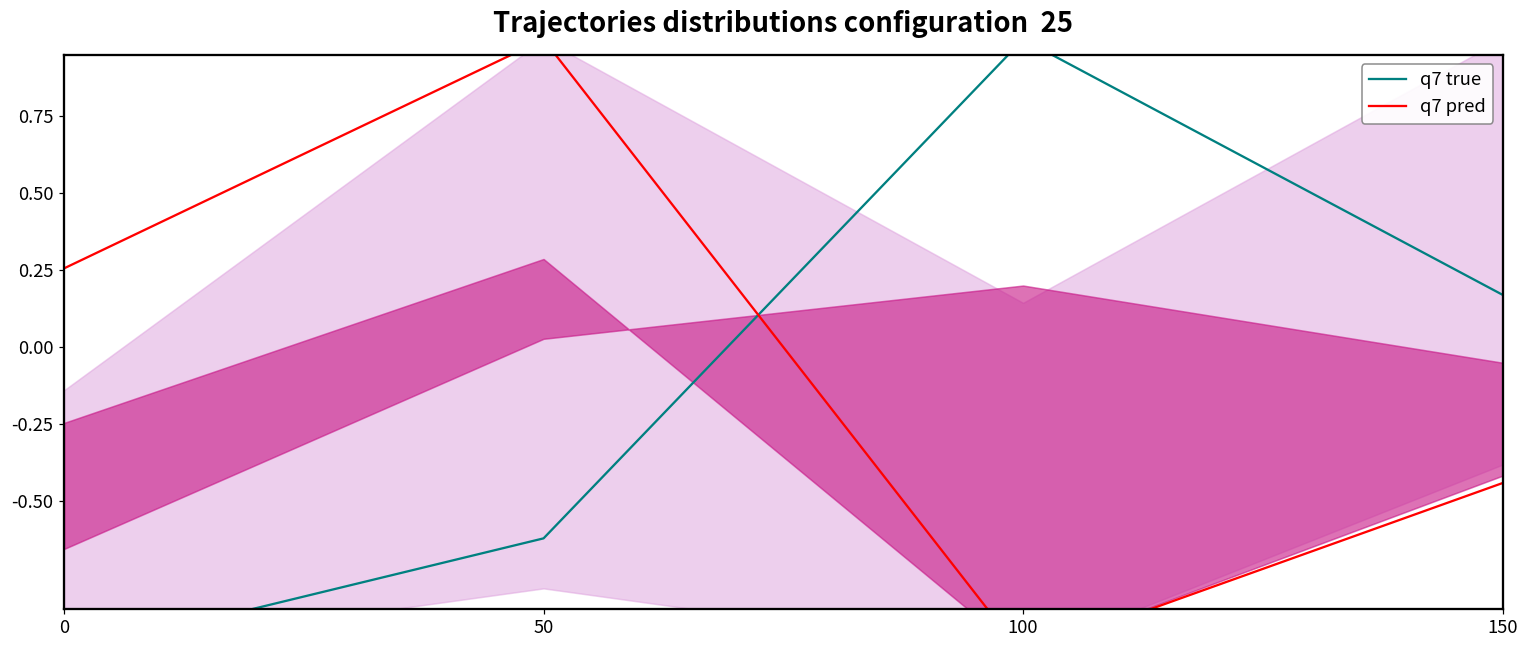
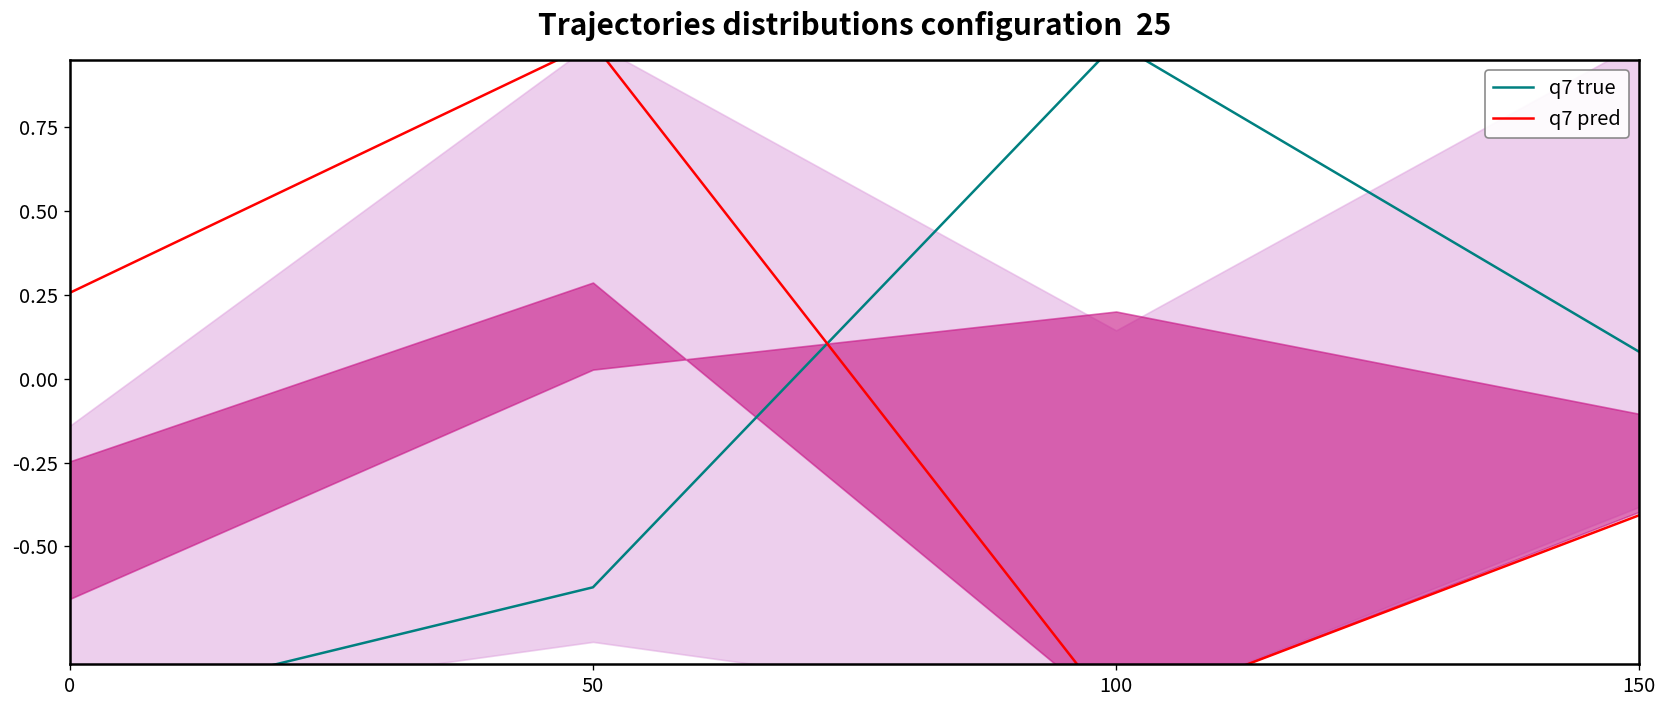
  {
    "q7 true": {
      "50": -0.62,
-     "150": 0.17
+     "150": 0.08
    },
    "q7 pred": {
      "0": 0.26,
-     "150": -0.44
+     "150": -0.41
    }
  }
